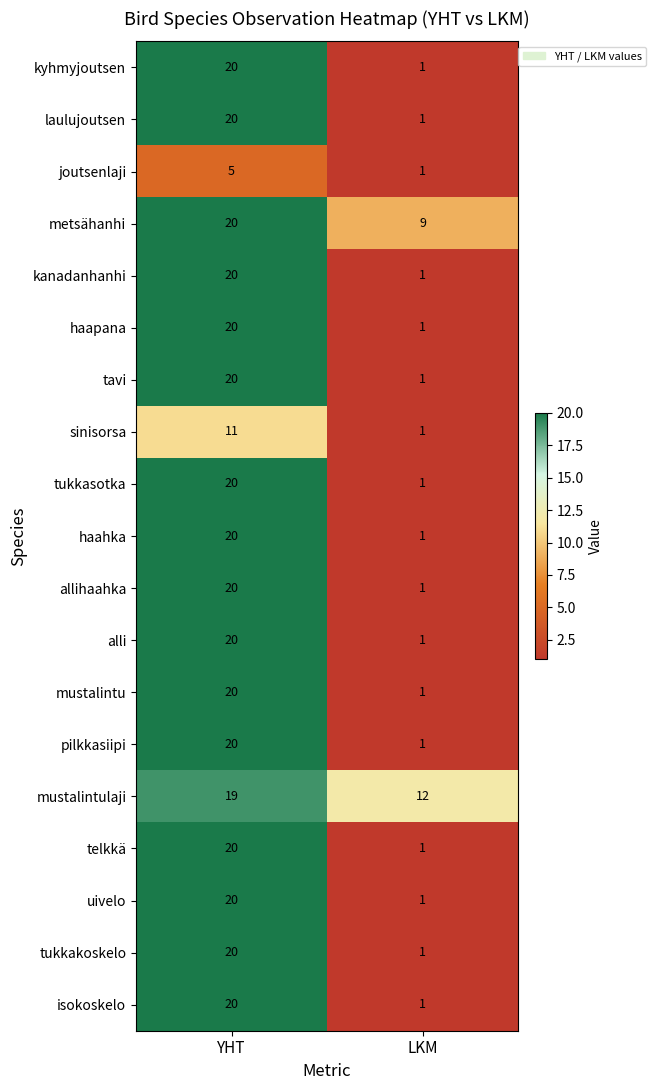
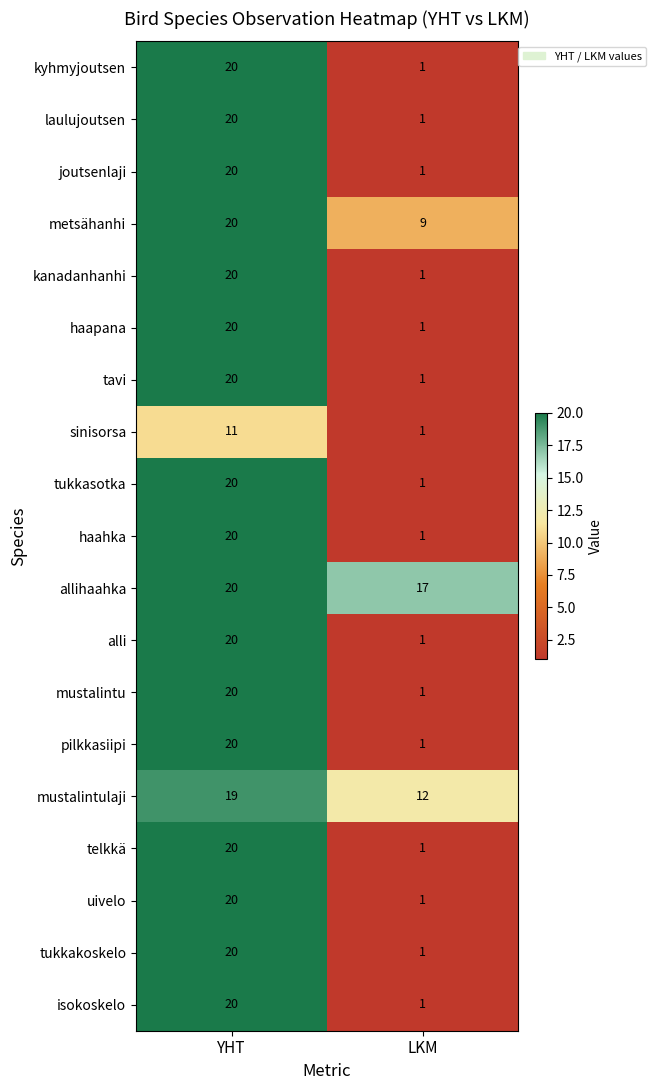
  {
    "kyhmyjoutsen": {
      "YHT": 20,
      "LKM": 1
    },
    "laulujoutsen": {
      "YHT": 20,
      "LKM": 1
    },
    "joutsenlaji": {
-     "YHT": 5,
+     "YHT": 20,
      "LKM": 1
    },
    "metsähanhi": {
      "YHT": 20,
      "LKM": 9
    },
    "kanadanhanhi": {
      "YHT": 20,
      "LKM": 1
    },
    "haapana": {
      "YHT": 20,
      "LKM": 1
    },
    "tavi": {
      "YHT": 20,
      "LKM": 1
    },
    "sinisorsa": {
      "YHT": 11,
      "LKM": 1
    },
    "tukkasotka": {
      "YHT": 20,
      "LKM": 1
    },
    "haahka": {
      "YHT": 20,
      "LKM": 1
    },
    "allihaahka": {
      "YHT": 20,
-     "LKM": 1
+     "LKM": 17
    },
    "alli": {
      "YHT": 20,
      "LKM": 1
    },
    "mustalintu": {
      "YHT": 20,
      "LKM": 1
    },
    "pilkkasiipi": {
      "YHT": 20,
      "LKM": 1
    },
    "mustalintulaji": {
      "YHT": 19,
      "LKM": 12
    },
    "telkkä": {
      "YHT": 20,
      "LKM": 1
    },
    "uivelo": {
      "YHT": 20,
      "LKM": 1
    },
    "tukkakoskelo": {
      "YHT": 20,
      "LKM": 1
    },
    "isokoskelo": {
      "YHT": 20,
      "LKM": 1
    }
  }
